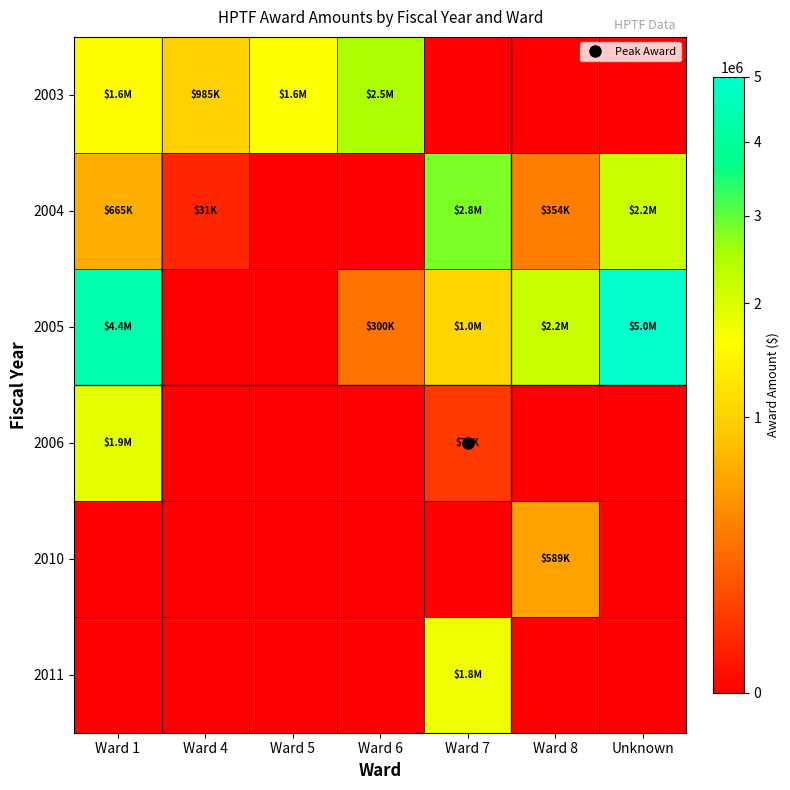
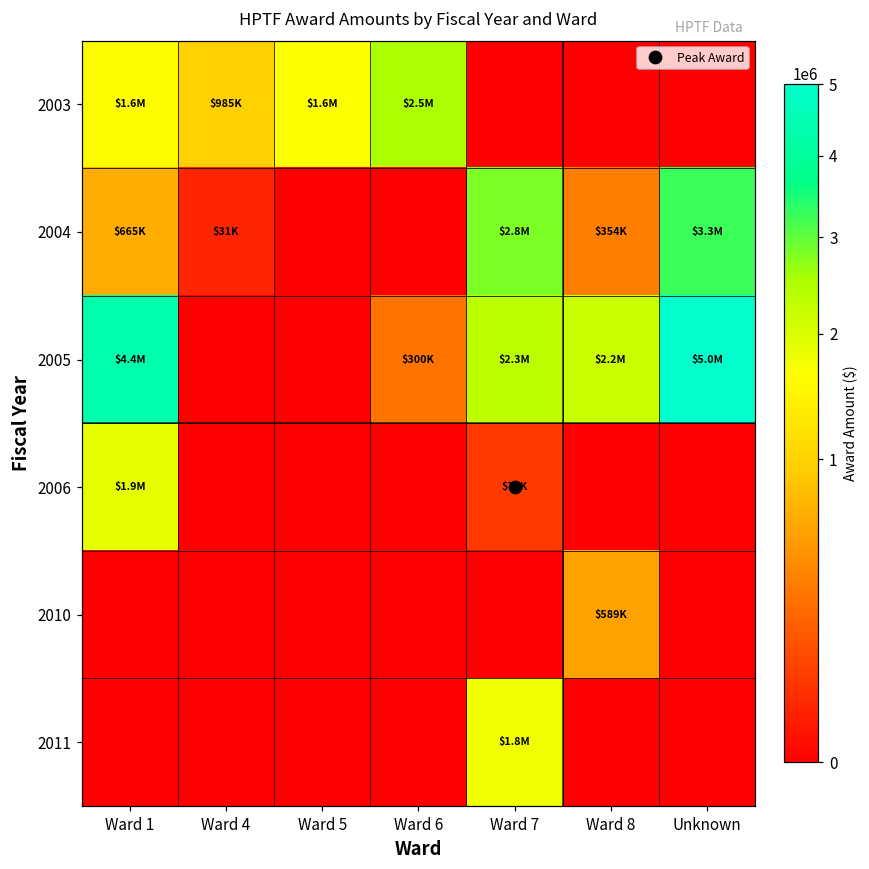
  {
    "2003": {
      "Ward 1": "$1.6M",
      "Ward 4": "$985K",
      "Ward 5": "$1.6M",
      "Ward 6": "$2.5M"
    },
    "2004": {
      "Ward 1": "$665K",
      "Ward 4": "$31K",
      "Ward 7": "$2.8M",
      "Ward 8": "$354K",
-     "Unknown": "$2.2M"
+     "Unknown": "$3.3M"
    },
    "2005": {
      "Ward 1": "$4.4M",
      "Ward 6": "$300K",
-     "Ward 7": "$1.0M",
+     "Ward 7": "$2.3M",
      "Ward 8": "$2.2M",
      "Unknown": "$5.0M"
    },
    "2006": {
      "Ward 1": "$1.9M"
    },
    "2010": {
      "Ward 8": "$589K"
    },
    "2011": {
      "Ward 7": "$1.8M"
    }
  }
